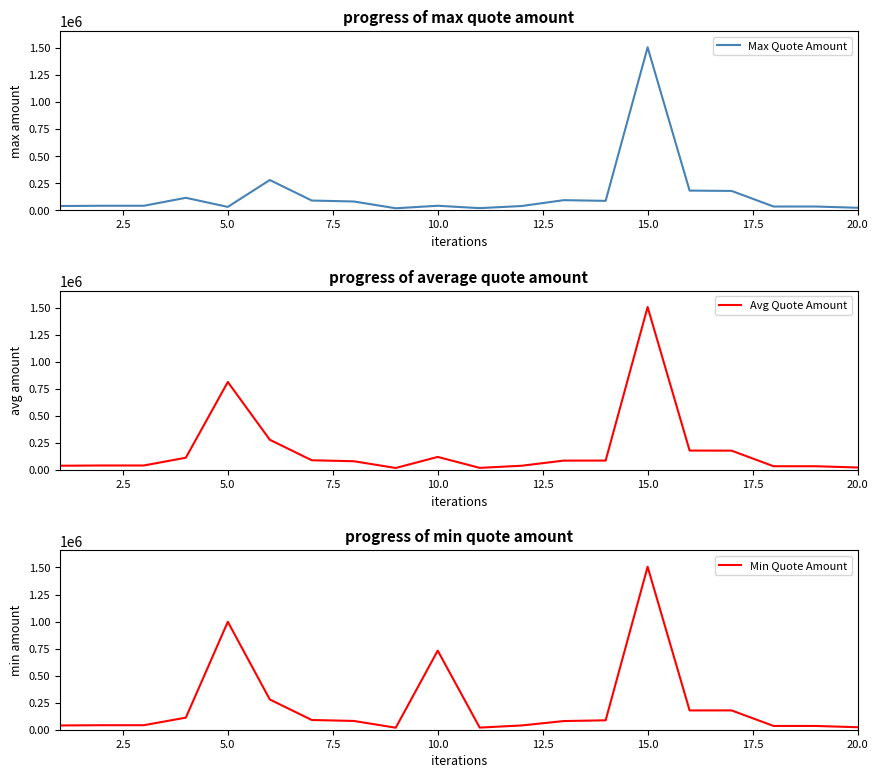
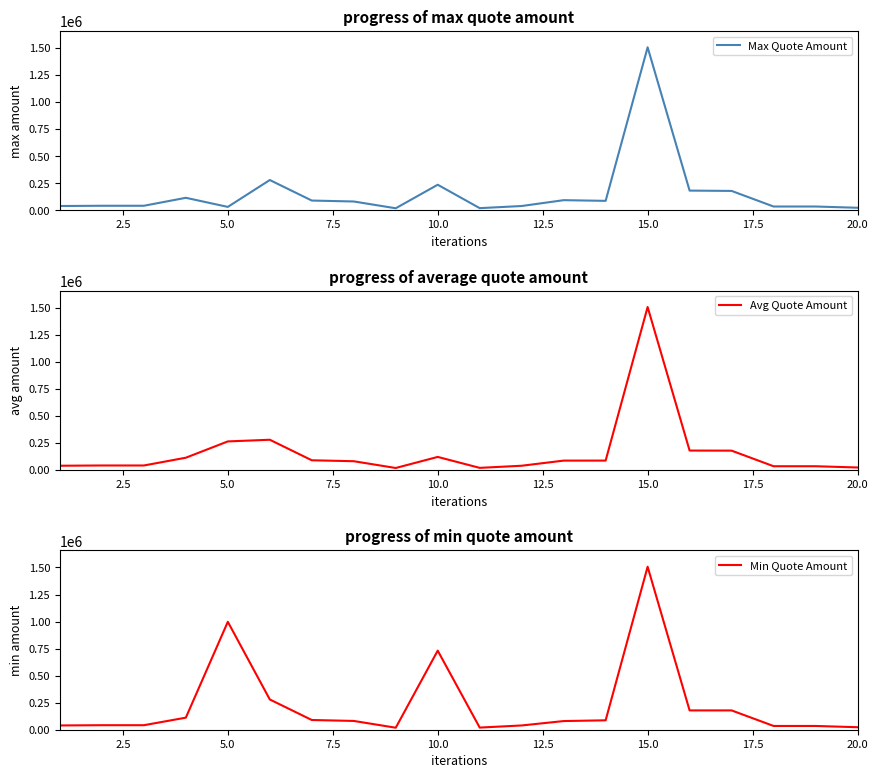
  {
    "progress of max quote amount": {
      "5.0": 30000,
-     "10.0": 40000,
+     "10.0": 240000,
      "15.0": 1510000,
      "20.0": 20000
    },
    "progress of average quote amount": {
-     "5.0": 810000,
+     "5.0": 260000,
      "10.0": 120000,
      "15.0": 1510000,
      "20.0": 20000
    },
    "progress of min quote amount": {
      "5.0": 1000000,
      "10.0": 730000,
      "15.0": 1510000,
      "20.0": 20000
    }
  }
